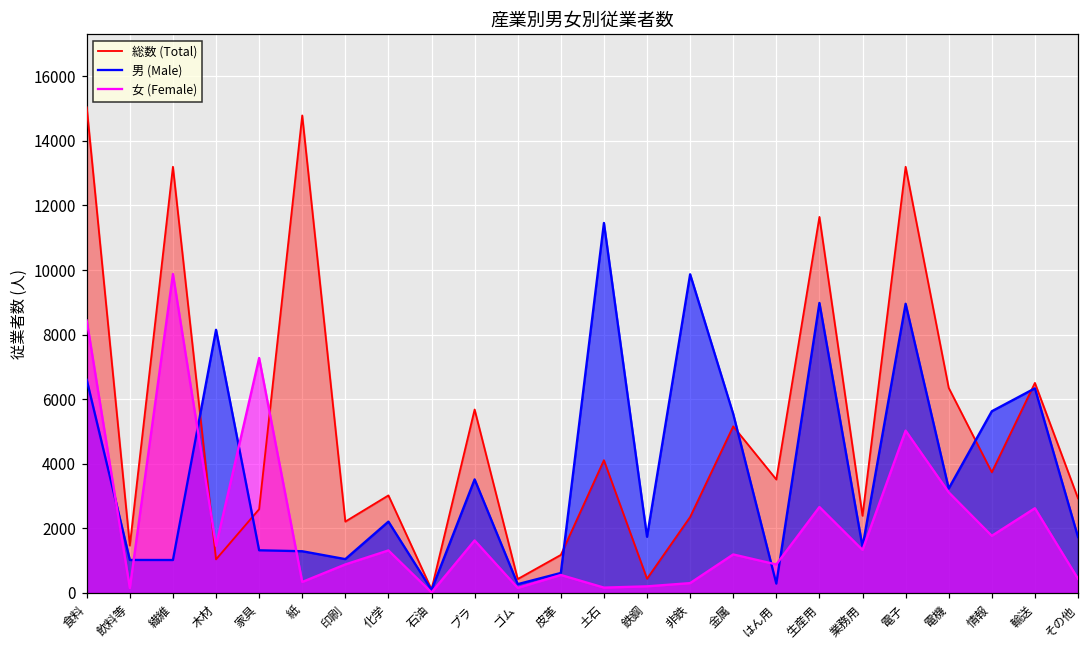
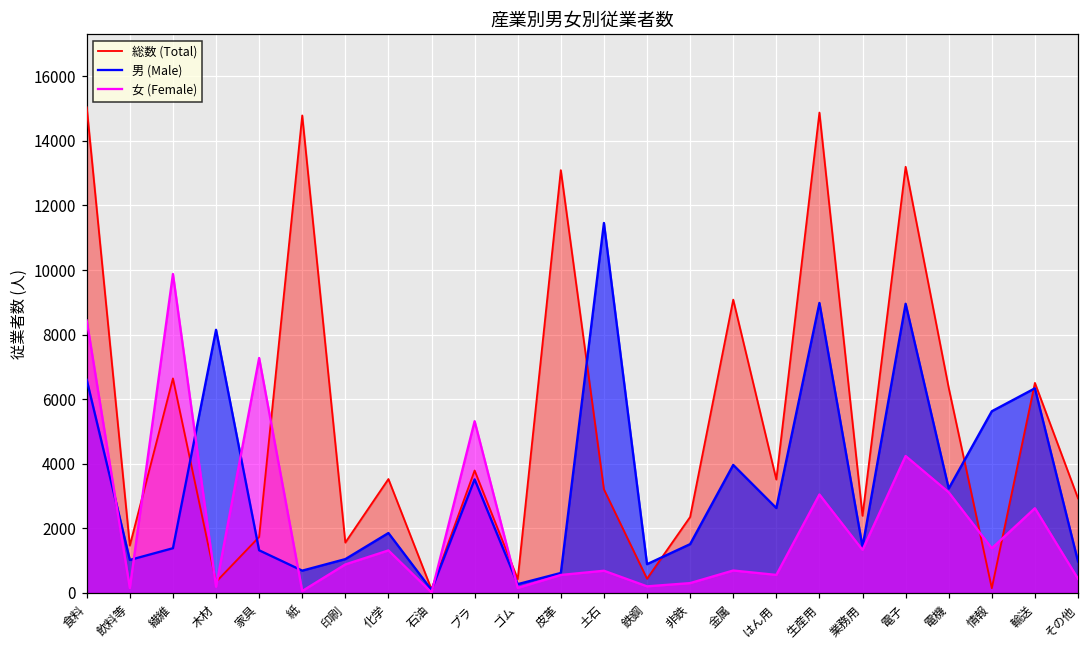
  {
    "総数 (Total)": {
      "食料": 15000,
      "飲料等": 1500,
-     "繊維": 13200,
-     "木材": 1000,
-     "家具": 2600,
+     "繊維": 6600,
+     "木材": 300,
+     "家具": 1700,
      "紙": 14800,
-     "印刷": 2200,
-     "化学": 3000,
-     "プラ": 5700,
+     "印刷": 1600,
+     "化学": 3500,
+     "プラ": 3800,
      "ゴム": 400,
-     "皮革": 1200,
-     "土石": 4100,
+     "皮革": 13100,
+     "土石": 3200,
      "鉄鋼": 400,
      "非鉄": 2400,
-     "金属": 5200,
+     "金属": 9100,
      "はん用": 3500,
-     "生産用": 11600,
+     "生産用": 14900,
      "業務用": 2400,
      "電子": 13200,
      "電機": 6400,
-     "情報": 3700,
+     "情報": 100,
      "輸送": 6500,
      "その他": 2900
    },
    "男 (Male)": {
      "食料": 6600,
      "飲料等": 1000,
-     "繊維": 1000,
+     "繊維": 1400,
      "木材": 8200,
      "家具": 1300,
-     "紙": 1300,
+     "紙": 700,
      "印刷": 1000,
-     "化学": 2200,
+     "化学": 1900,
      "プラ": 3500,
      "ゴム": 300,
      "土石": 11500,
-     "鉄鋼": 1700,
-     "非鉄": 9900,
-     "金属": 5500,
-     "はん用": 300,
+     "鉄鋼": 900,
+     "非鉄": 1500,
+     "金属": 4000,
+     "はん用": 2600,
      "生産用": 9000,
      "業務用": 1400,
      "電子": 9000,
      "電機": 3200,
      "情報": 5600,
      "輸送": 6300,
-     "その他": 1700
+     "その他": 1000
    },
    "女 (Female)": {
      "食料": 8400,
      "飲料等": 200,
      "繊維": 9900,
-     "木材": 1500,
+     "木材": 200,
      "家具": 7300,
-     "紙": 300,
+     "紙": 100,
      "印刷": 900,
      "化学": 1300,
-     "プラ": 1600,
+     "プラ": 5300,
      "ゴム": 200,
-     "土石": 200,
+     "土石": 700,
      "鉄鋼": 200,
      "非鉄": 300,
-     "金属": 1200,
-     "はん用": 900,
-     "生産用": 2700,
+     "金属": 700,
+     "はん用": 600,
+     "生産用": 3100,
      "業務用": 1300,
-     "電子": 5000,
+     "電子": 4200,
      "電機": 3100,
-     "情報": 1800,
+     "情報": 1400,
      "輸送": 2600,
      "その他": 400
    }
  }
